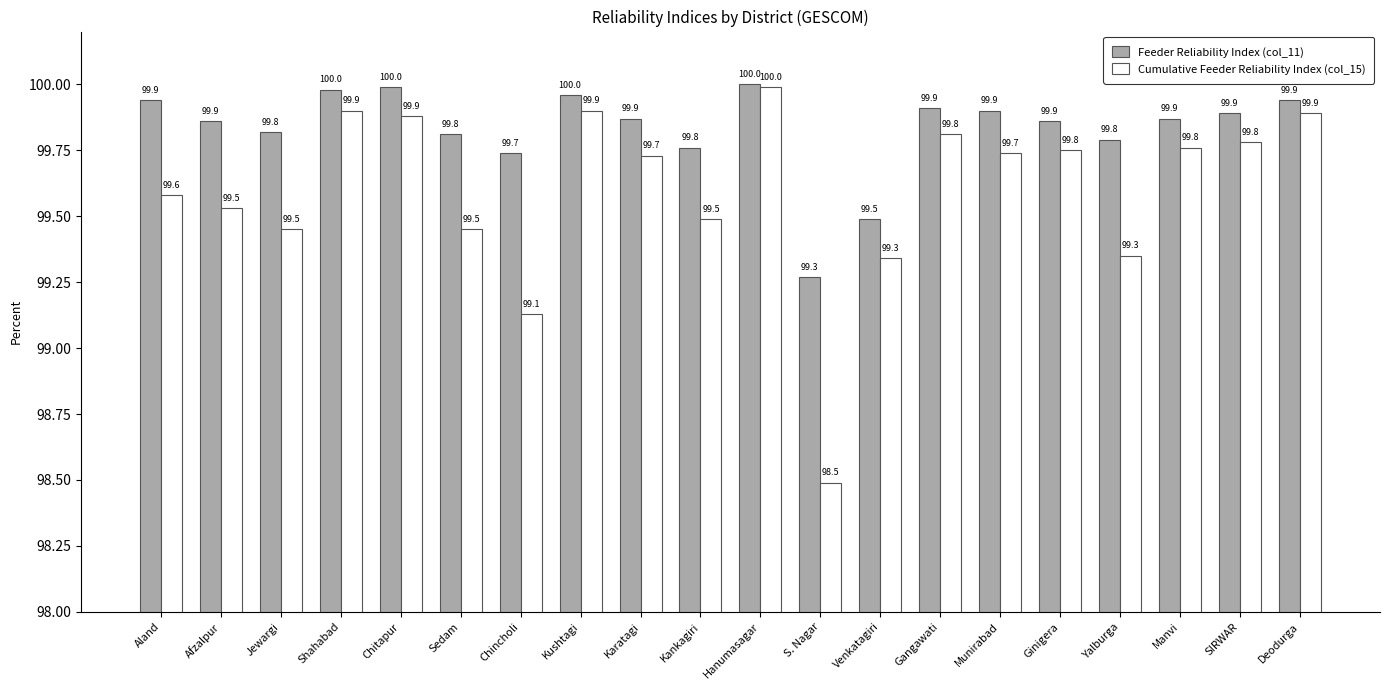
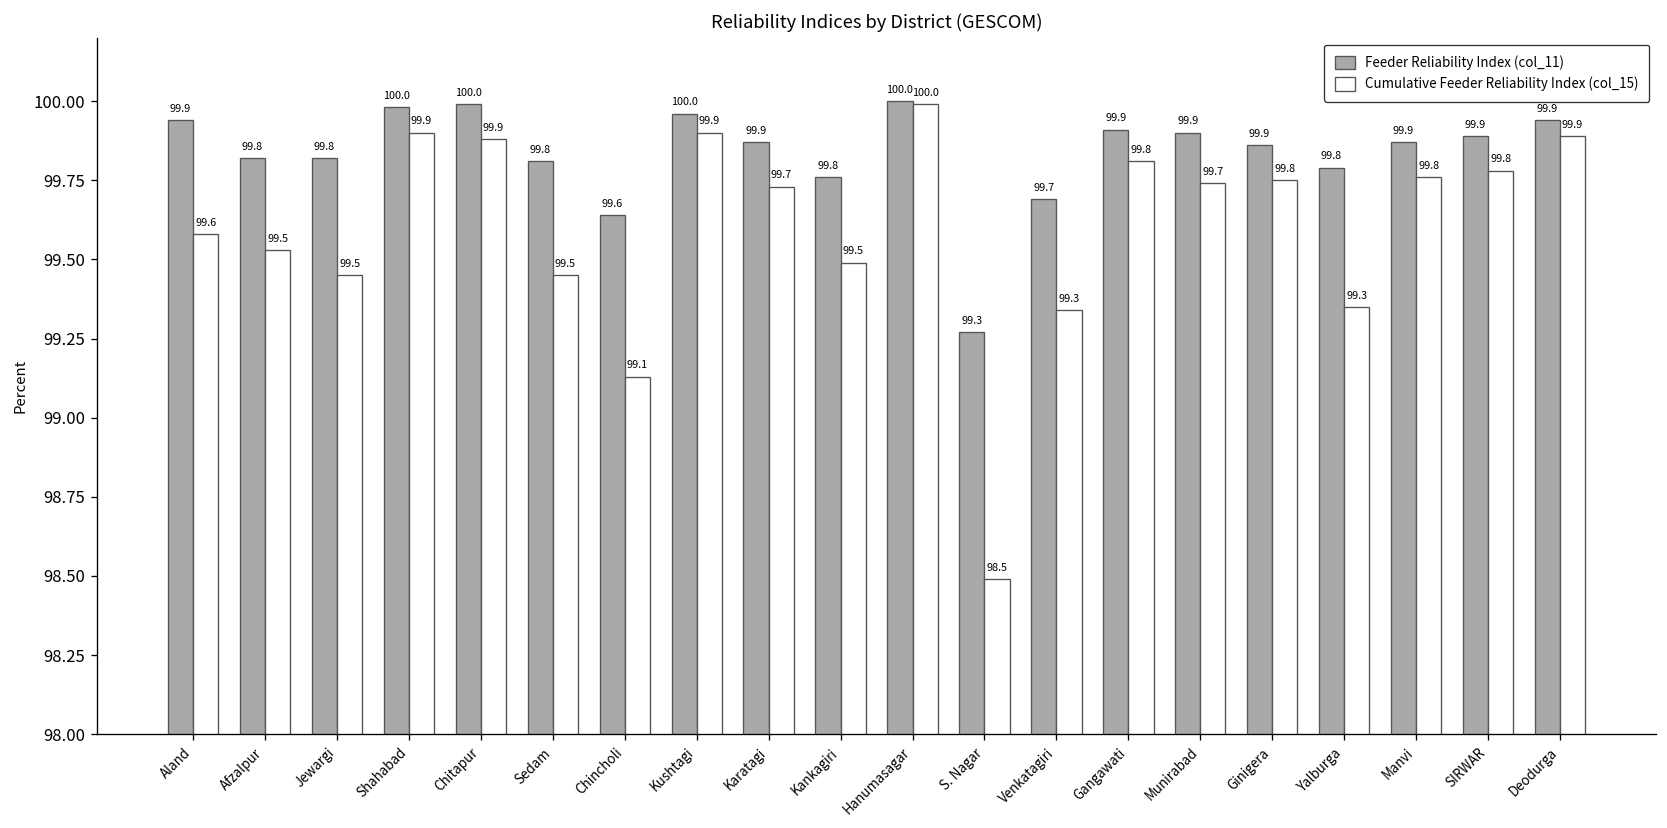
  {
    "Feeder Reliability Index (col_11)": {
      "Aland": 99.9,
-     "Afzalpur": 99.9,
+     "Afzalpur": 99.8,
      "Jewargi": 99.8,
      "Shahabad": 100.0,
      "Chitapur": 100.0,
      "Sedam": 99.8,
-     "Chincholi": 99.7,
+     "Chincholi": 99.6,
      "Kushtagi": 100.0,
      "Karatagi": 99.9,
      "Kankagiri": 99.8,
      "Hanumasagar": 100.0,
      "S. Nagar": 99.3,
-     "Venkatagiri": 99.5,
+     "Venkatagiri": 99.7,
      "Gangawati": 99.9,
      "Munirabad": 99.9,
      "Ginigera": 99.9,
      "Yalburga": 99.8,
      "Manvi": 99.9,
      "SIRWAR": 99.9,
      "Deodurga": 99.9
    },
    "Cumulative Feeder Reliability Index (col_15)": {
      "Aland": 99.6,
      "Afzalpur": 99.5,
      "Jewargi": 99.5,
      "Shahabad": 99.9,
      "Chitapur": 99.9,
      "Sedam": 99.5,
      "Chincholi": 99.1,
      "Kushtagi": 99.9,
      "Karatagi": 99.7,
      "Kankagiri": 99.5,
      "Hanumasagar": 100.0,
      "S. Nagar": 98.5,
      "Venkatagiri": 99.3,
      "Gangawati": 99.8,
      "Munirabad": 99.7,
      "Ginigera": 99.8,
      "Yalburga": 99.3,
      "Manvi": 99.8,
      "SIRWAR": 99.8,
      "Deodurga": 99.9
    }
  }
